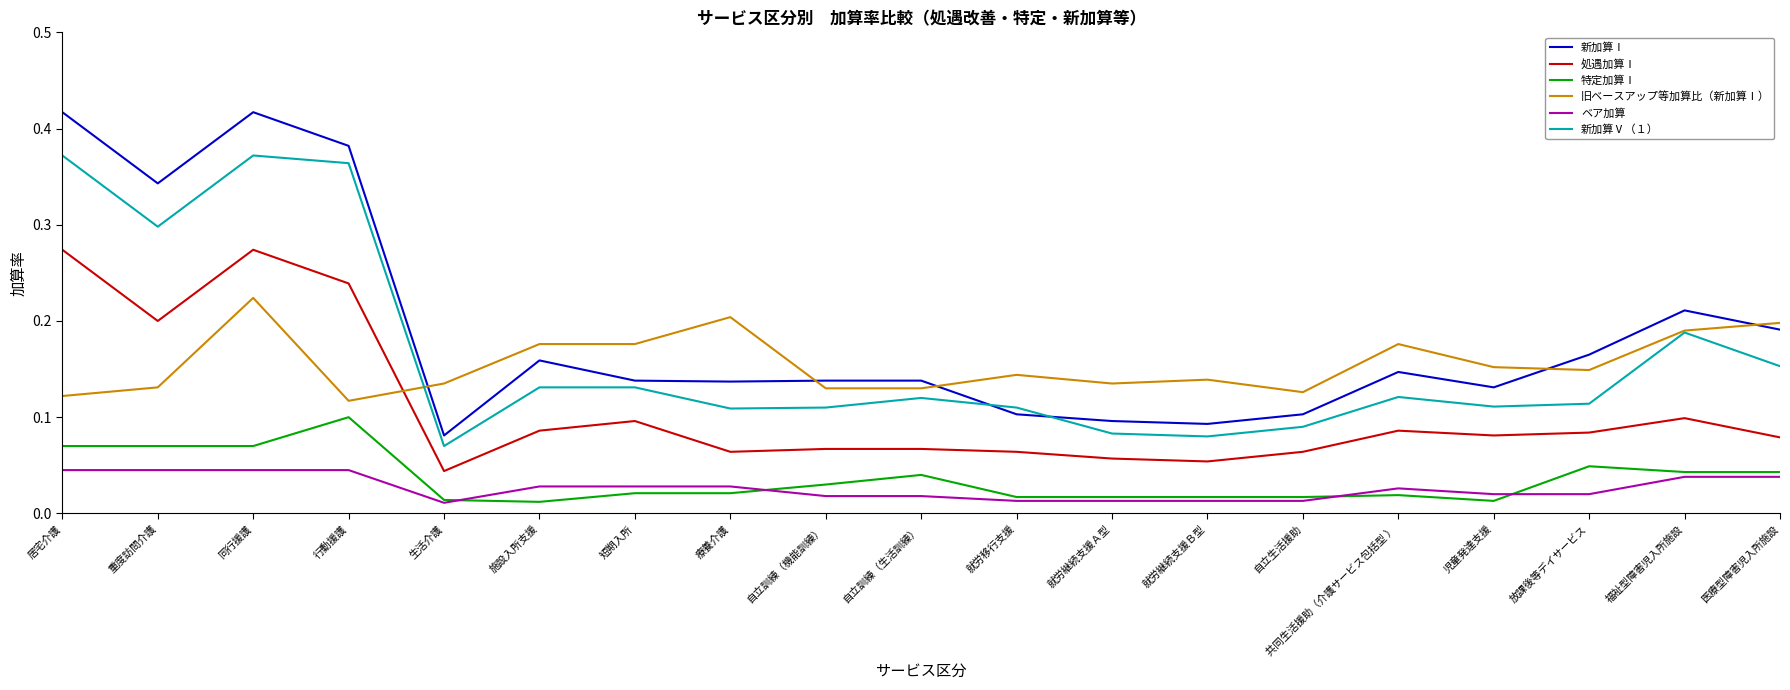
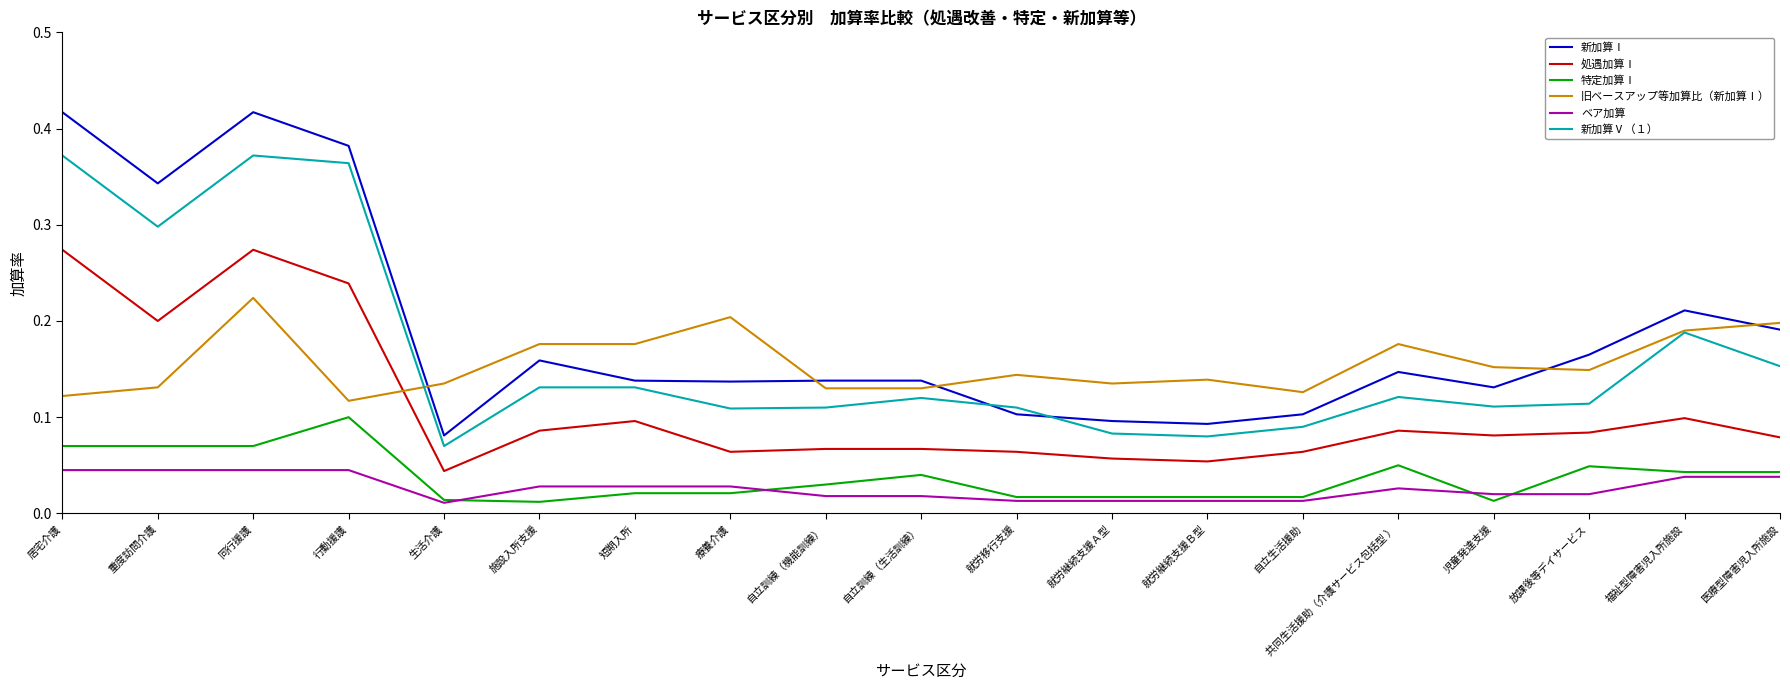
  {
    "新加算Ⅰ": {
      "居宅介護": 0.42,
      "重度訪問介護": 0.34,
      "同行援護": 0.42,
      "行動援護": 0.38,
      "生活介護": 0.08,
      "施設入所支援": 0.16,
      "短期入所": 0.14,
      "療養介護": 0.14,
      "自立訓練（機能訓練）": 0.14,
      "自立訓練（生活訓練）": 0.14,
      "就労移行支援": 0.10,
      "就労継続支援Ａ型": 0.10,
      "就労継続支援Ｂ型": 0.09,
      "自立生活援助": 0.10,
      "共同生活援助（介護サービス包括型 ）": 0.15,
      "児童発達支援": 0.13,
      "放課後等デイサービス": 0.17,
      "福祉型障害児入所施設": 0.21,
      "医療型障害児入所施設": 0.19
    },
    "処遇加算Ⅰ": {
      "居宅介護": 0.27,
      "重度訪問介護": 0.20,
      "同行援護": 0.27,
      "行動援護": 0.24,
      "生活介護": 0.04,
      "施設入所支援": 0.09,
      "短期入所": 0.10,
      "療養介護": 0.06,
      "自立訓練（機能訓練）": 0.07,
      "自立訓練（生活訓練）": 0.07,
      "就労移行支援": 0.06,
      "就労継続支援Ａ型": 0.06,
      "就労継続支援Ｂ型": 0.05,
      "自立生活援助": 0.06,
      "共同生活援助（介護サービス包括型 ）": 0.09,
      "児童発達支援": 0.08,
      "放課後等デイサービス": 0.08,
      "福祉型障害児入所施設": 0.10,
      "医療型障害児入所施設": 0.08
    },
    "特定加算Ⅰ": {
      "居宅介護": 0.07,
      "重度訪問介護": 0.07,
      "同行援護": 0.07,
      "行動援護": 0.10,
      "生活介護": 0.01,
      "施設入所支援": 0.01,
      "短期入所": 0.02,
      "療養介護": 0.02,
      "自立訓練（機能訓練）": 0.03,
      "自立訓練（生活訓練）": 0.04,
      "就労移行支援": 0.02,
      "就労継続支援Ａ型": 0.02,
      "就労継続支援Ｂ型": 0.02,
      "自立生活援助": 0.02,
-     "共同生活援助（介護サービス包括型 ）": 0.02,
+     "共同生活援助（介護サービス包括型 ）": 0.05,
      "児童発達支援": 0.01,
      "放課後等デイサービス": 0.05,
      "福祉型障害児入所施設": 0.04,
      "医療型障害児入所施設": 0.04
    },
    "旧ベースアップ等加算比（新加算Ⅰ）": {
      "居宅介護": 0.12,
      "重度訪問介護": 0.13,
      "同行援護": 0.22,
      "行動援護": 0.12,
      "生活介護": 0.14,
      "施設入所支援": 0.18,
      "短期入所": 0.18,
      "療養介護": 0.20,
      "自立訓練（機能訓練）": 0.13,
      "自立訓練（生活訓練）": 0.13,
      "就労移行支援": 0.14,
      "就労継続支援Ａ型": 0.14,
      "就労継続支援Ｂ型": 0.14,
      "自立生活援助": 0.13,
      "共同生活援助（介護サービス包括型 ）": 0.18,
      "児童発達支援": 0.15,
      "放課後等デイサービス": 0.15,
      "医療型障害児入所施設": 0.20
    },
    "ベア加算": {
      "居宅介護": 0.05,
      "重度訪問介護": 0.05,
      "同行援護": 0.05,
      "行動援護": 0.05,
      "生活介護": 0.01,
      "施設入所支援": 0.03,
      "短期入所": 0.03,
      "療養介護": 0.03,
      "自立訓練（機能訓練）": 0.02,
      "自立訓練（生活訓練）": 0.02,
      "就労移行支援": 0.01,
      "就労継続支援Ａ型": 0.01,
      "就労継続支援Ｂ型": 0.01,
      "自立生活援助": 0.01,
      "共同生活援助（介護サービス包括型 ）": 0.03,
      "児童発達支援": 0.02,
      "放課後等デイサービス": 0.02,
      "福祉型障害児入所施設": 0.04,
      "医療型障害児入所施設": 0.04
    },
    "新加算Ⅴ（１）": {
      "居宅介護": 0.37,
      "重度訪問介護": 0.30,
      "同行援護": 0.37,
      "行動援護": 0.36,
      "生活介護": 0.07,
      "施設入所支援": 0.13,
      "短期入所": 0.13,
      "療養介護": 0.11,
      "自立訓練（機能訓練）": 0.11,
      "自立訓練（生活訓練）": 0.12,
      "就労移行支援": 0.11,
      "就労継続支援Ａ型": 0.08,
      "就労継続支援Ｂ型": 0.08,
      "自立生活援助": 0.09,
      "共同生活援助（介護サービス包括型 ）": 0.12,
      "児童発達支援": 0.11,
      "放課後等デイサービス": 0.11,
      "医療型障害児入所施設": 0.15
    }
  }
